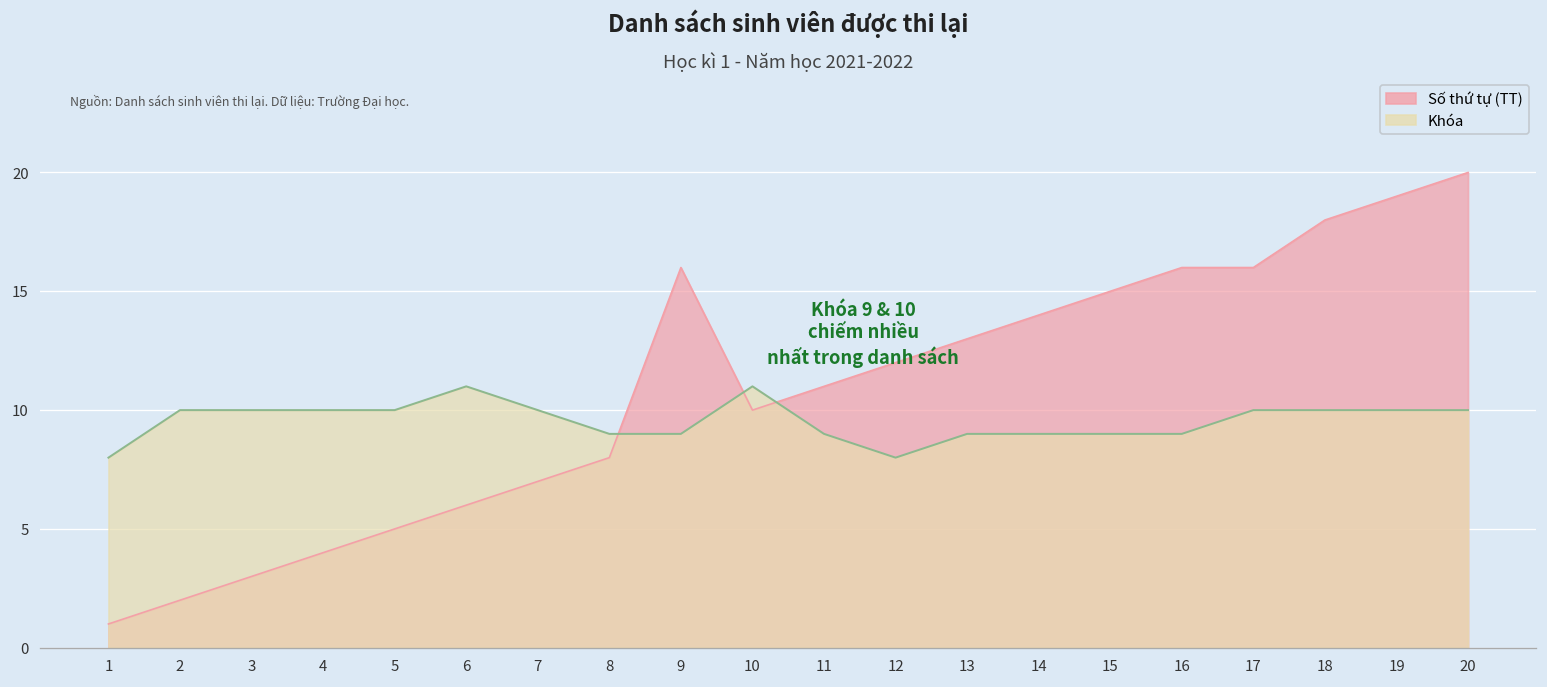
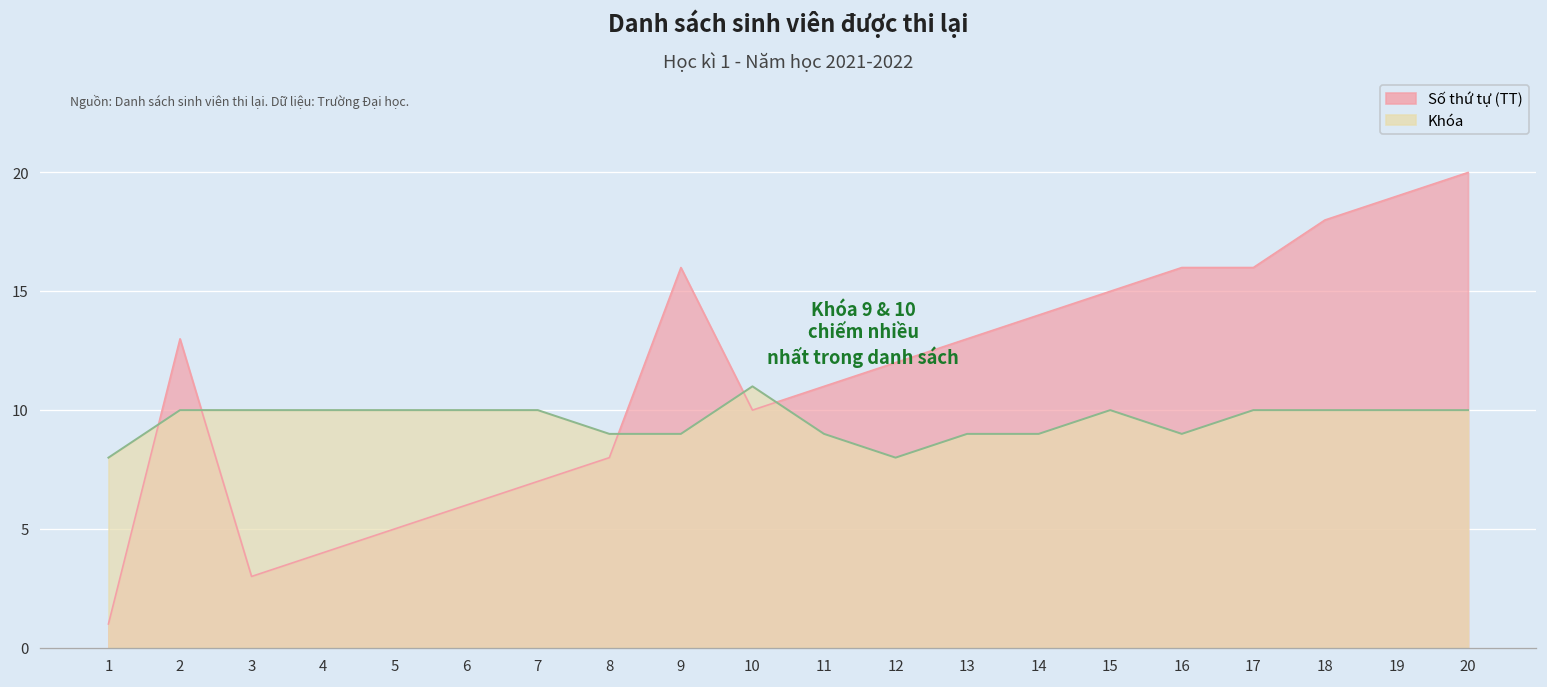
  {
    "Số thứ tự (TT)": {
      "1": 1,
-     "2": 2,
+     "2": 13,
      "3": 3,
      "4": 4,
      "5": 5,
      "6": 6,
      "7": 7,
      "8": 8,
      "9": 16,
      "10": 10,
      "11": 11,
      "13": 13,
      "14": 14,
      "15": 15,
      "16": 16,
      "17": 16,
      "18": 18,
      "19": 19,
      "20": 20
    },
    "Khóa": {
      "1": 8,
      "2": 10,
      "3": 10,
      "4": 10,
      "5": 10,
-     "6": 11,
+     "6": 10,
      "7": 10,
      "8": 9,
      "9": 9,
      "10": 11,
      "11": 9,
      "12": 8,
      "13": 9,
      "14": 9,
-     "15": 9,
+     "15": 10,
      "16": 9,
      "17": 10,
      "18": 10,
      "19": 10,
      "20": 10
    }
  }
